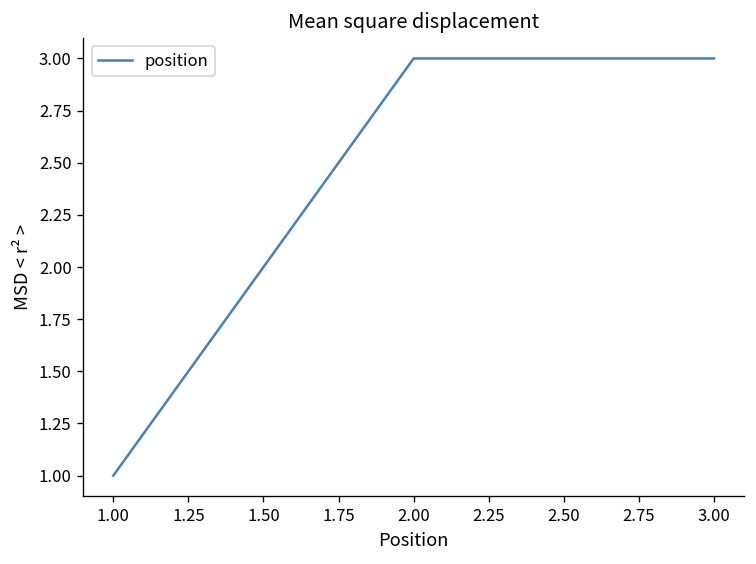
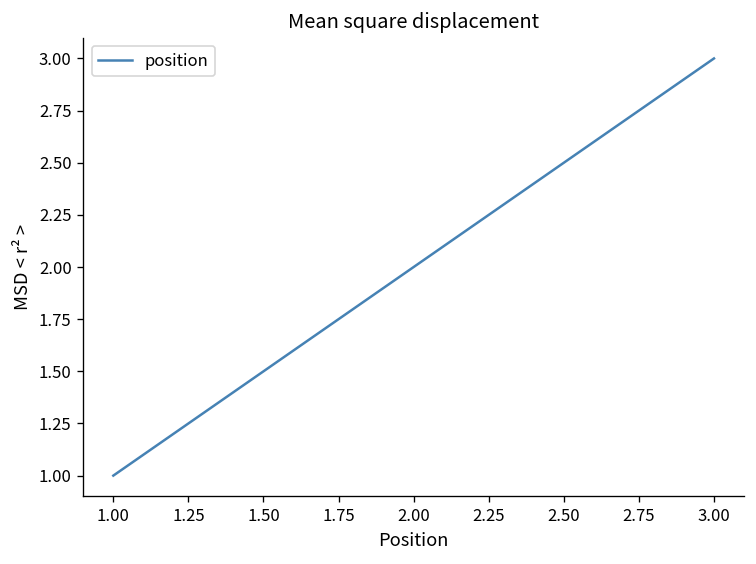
  {
    "1.00": 1,
-   "2.00": 3,
+   "2.00": 2,
    "3.00": 3
  }
